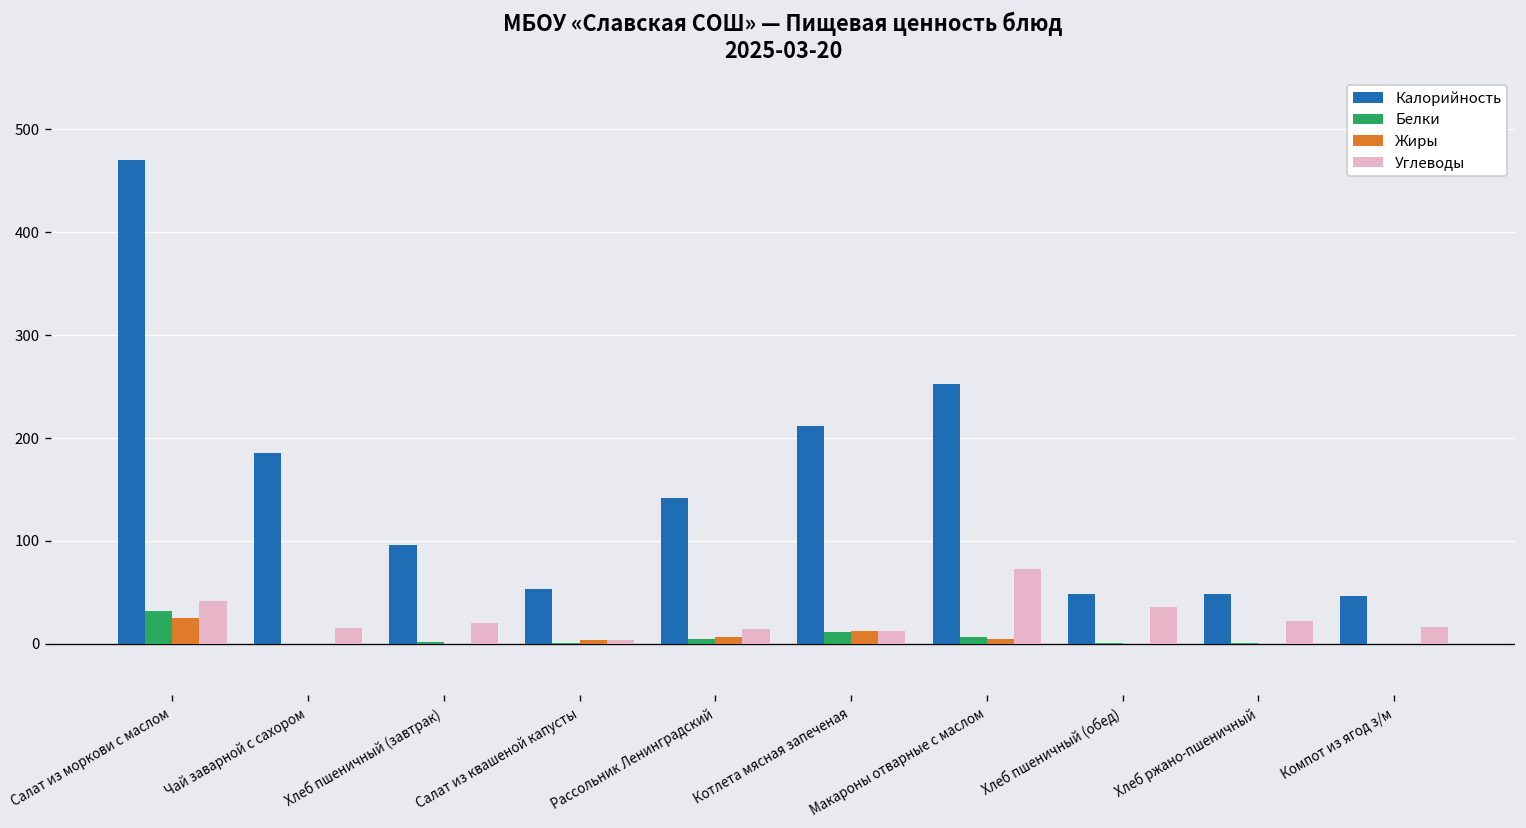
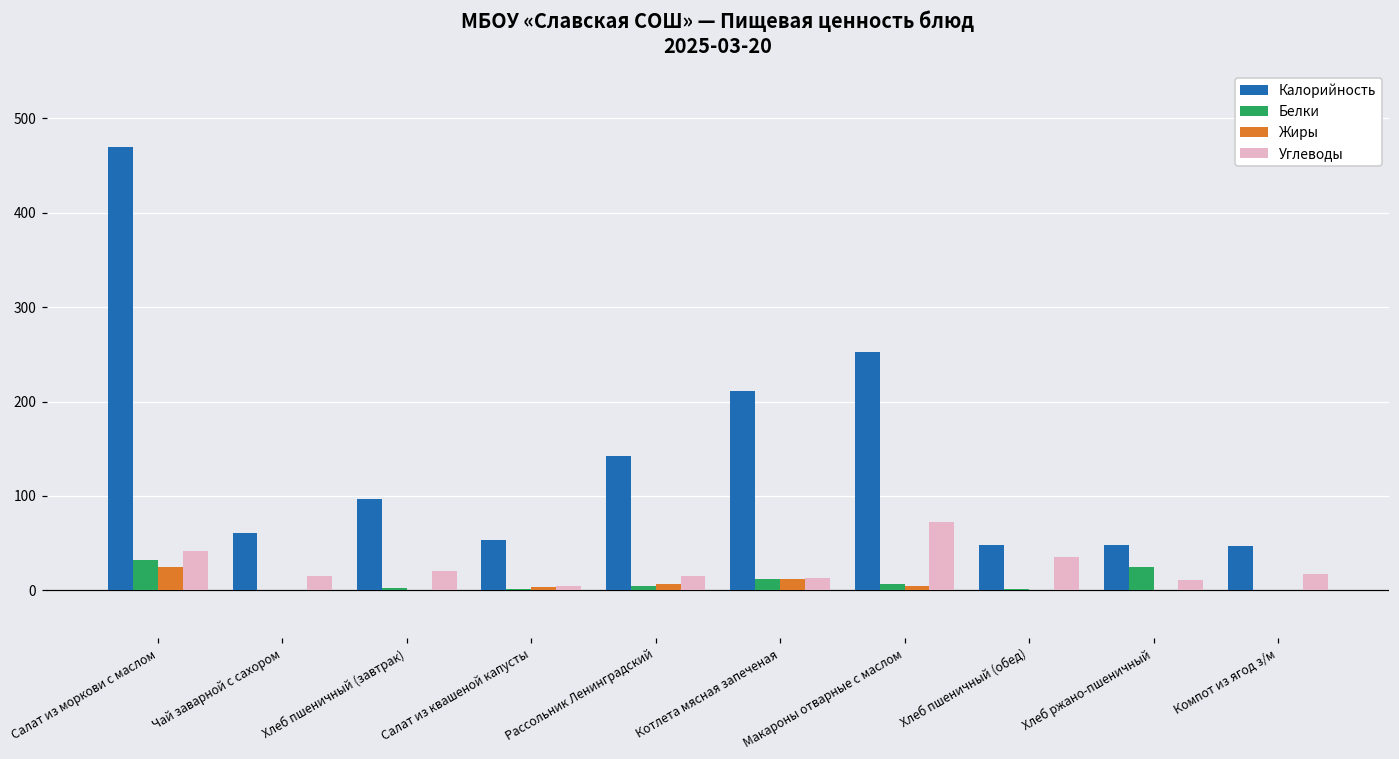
  {
    "Калорийность": {
      "Салат из моркови с маслом": 470,
-     "Чай заварной с сахором": 190,
+     "Чай заварной с сахором": 60,
      "Хлеб пшеничный (завтрак)": 100,
      "Салат из квашеной капусты": 50,
      "Рассольник Ленинградский": 140,
      "Котлета мясная запеченая": 210,
      "Макароны отварные с маслом": 250,
      "Хлеб пшеничный (обед)": 50,
      "Хлеб ржано-пшеничный": 50,
      "Компот из ягод з/м": 50
    },
    "Белки": {
      "Салат из моркови с маслом": 30,
      "Рассольник Ленинградский": 0,
      "Котлета мясная запеченая": 10,
      "Макароны отварные с маслом": 10,
-     "Хлеб ржано-пшеничный": 0
+     "Хлеб ржано-пшеничный": 20
    },
    "Жиры": {
      "Салат из моркови с маслом": 20,
      "Салат из квашеной капусты": 0,
      "Рассольник Ленинградский": 10,
      "Котлета мясная запеченая": 10,
      "Макароны отварные с маслом": 0
    },
    "Углеводы": {
      "Салат из моркови с маслом": 40,
      "Чай заварной с сахором": 20,
      "Хлеб пшеничный (завтрак)": 20,
      "Салат из квашеной капусты": 0,
      "Рассольник Ленинградский": 10,
      "Котлета мясная запеченая": 10,
      "Макароны отварные с маслом": 70,
      "Хлеб пшеничный (обед)": 40,
-     "Хлеб ржано-пшеничный": 20,
+     "Хлеб ржано-пшеничный": 10,
      "Компот из ягод з/м": 20
    }
  }
